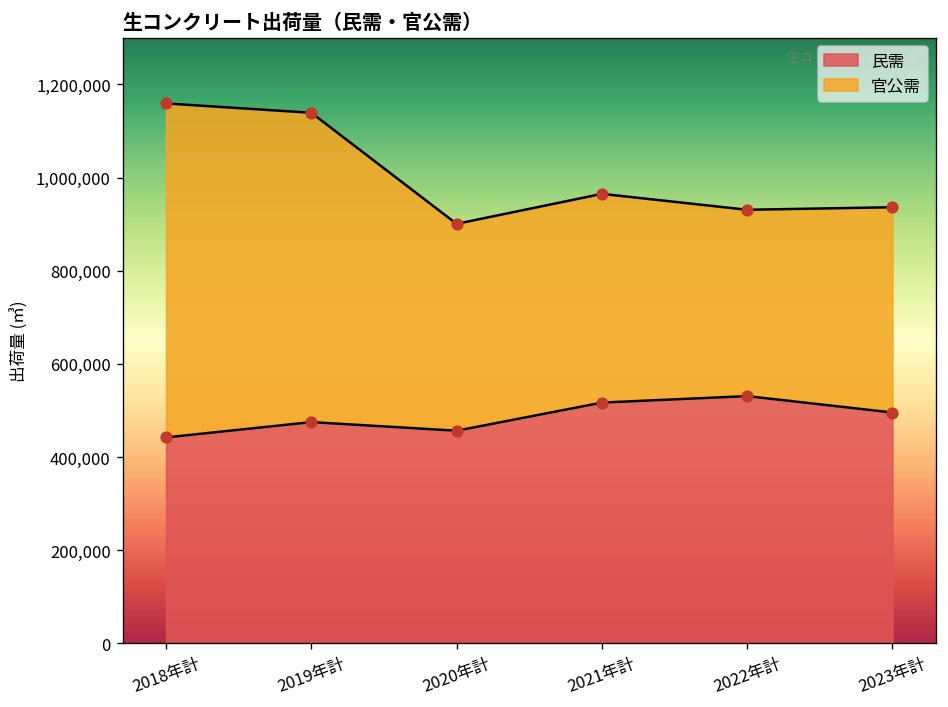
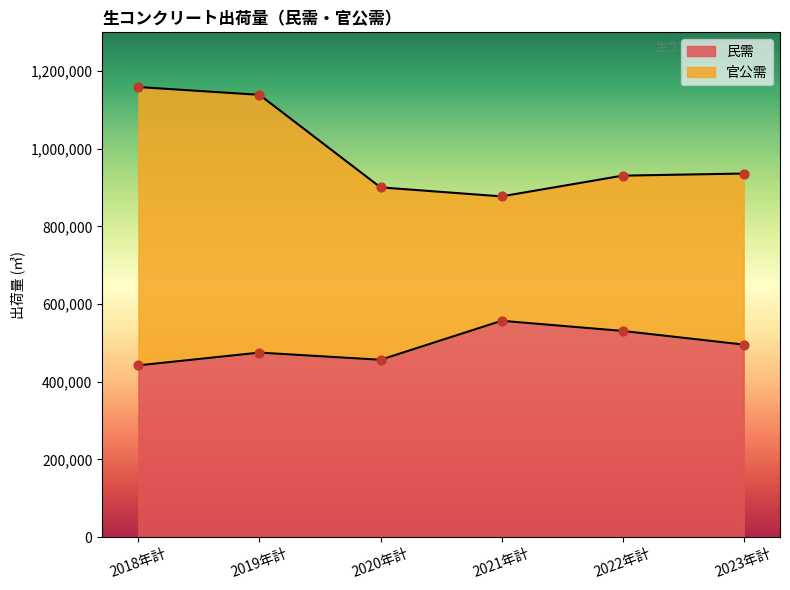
  {
    "民需": {
      "2018年計": "440,000",
      "2019年計": "480,000",
      "2020年計": "460,000",
-     "2021年計": "520,000",
+     "2021年計": "560,000",
      "2022年計": "530,000",
      "2023年計": "500,000"
    },
    "官公需": {
      "2018年計": "720,000",
      "2019年計": "660,000",
      "2020年計": "440,000",
-     "2021年計": "450,000",
+     "2021年計": "320,000",
      "2022年計": "400,000",
      "2023年計": "440,000"
    }
  }
